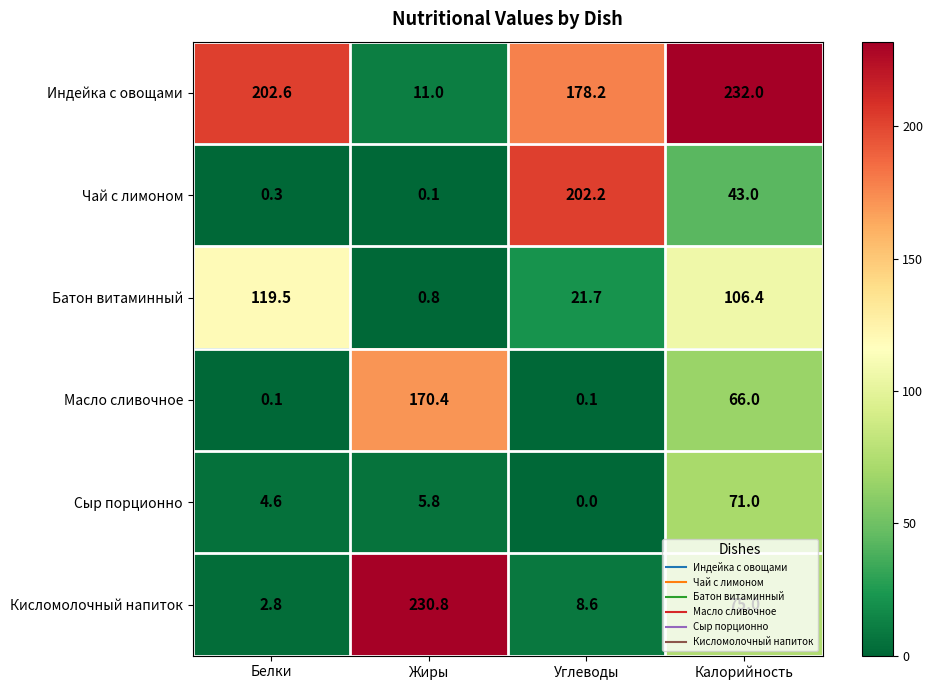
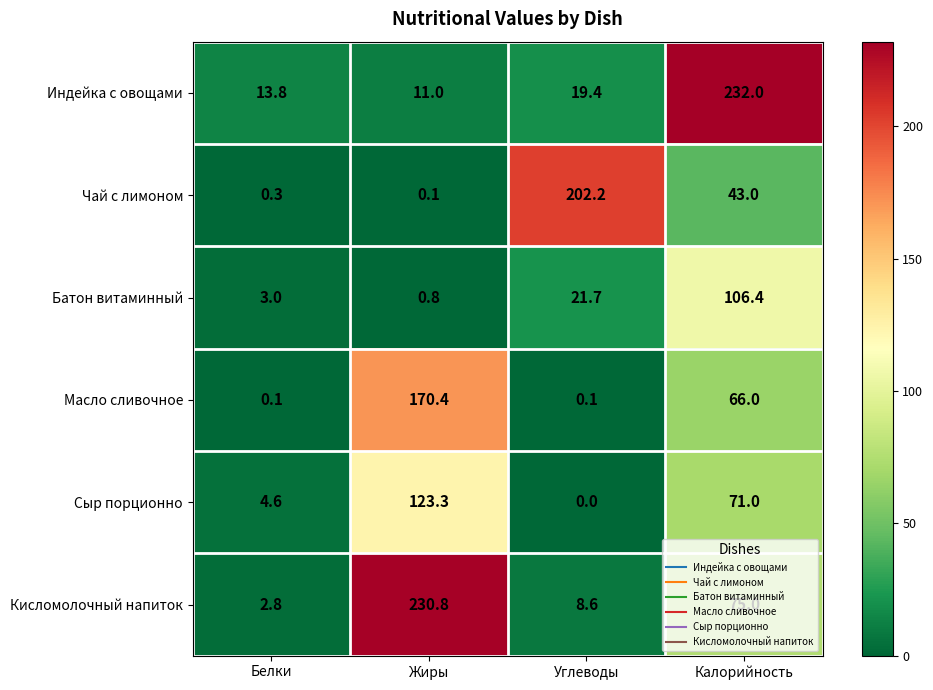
  {
    "Индейка с овощами": {
-     "Белки": 202.6,
+     "Белки": 13.8,
      "Жиры": 11.0,
-     "Углеводы": 178.2,
+     "Углеводы": 19.4,
      "Калорийность": 232.0
    },
    "Чай с лимоном": {
      "Белки": 0.3,
      "Жиры": 0.1,
      "Углеводы": 202.2,
      "Калорийность": 43.0
    },
    "Батон витаминный": {
-     "Белки": 119.5,
+     "Белки": 3.0,
      "Жиры": 0.8,
      "Углеводы": 21.7,
      "Калорийность": 106.4
    },
    "Масло сливочное": {
      "Белки": 0.1,
      "Жиры": 170.4,
      "Углеводы": 0.1,
      "Калорийность": 66.0
    },
    "Сыр порционно": {
      "Белки": 4.6,
-     "Жиры": 5.8,
+     "Жиры": 123.3,
      "Углеводы": 0.0,
      "Калорийность": 71.0
    },
    "Кисломолочный напиток": {
      "Белки": 2.8,
      "Жиры": 230.8,
      "Углеводы": 8.6
    }
  }
